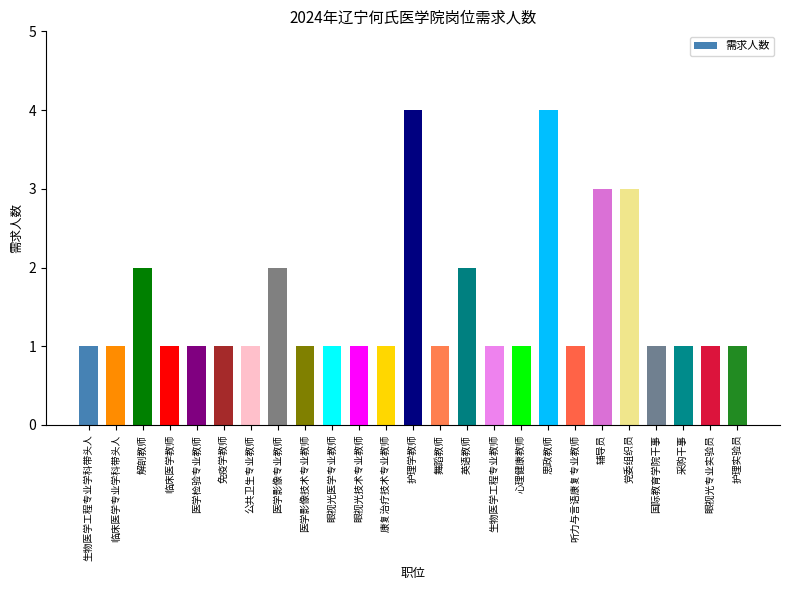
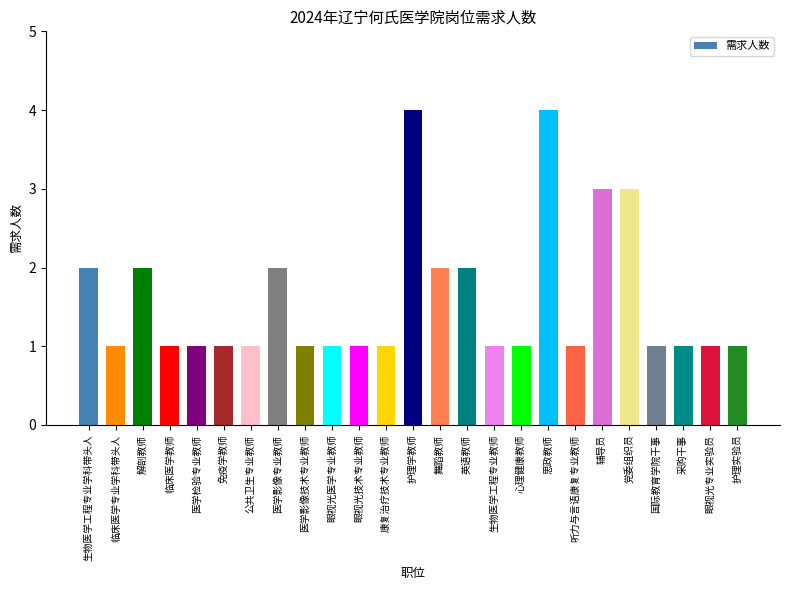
  {
-   "生物医学工程专业学科带头人": 1,
+   "生物医学工程专业学科带头人": 2,
    "临床医学专业学科带头人": 1,
    "解剖教师": 2,
    "临床医学教师": 1,
    "医学检验专业教师": 1,
    "免疫学教师": 1,
    "公共卫生专业教师": 1,
    "医学影像专业教师": 2,
    "医学影像技术专业教师": 1,
    "眼视光医学专业教师": 1,
    "眼视光技术专业教师": 1,
    "康复治疗技术专业教师": 1,
    "护理学教师": 4,
-   "舞蹈教师": 1,
+   "舞蹈教师": 2,
    "英语教师": 2,
    "生物医学工程专业教师": 1,
    "心理健康教师": 1,
    "思政教师": 4,
    "听力与言语康复专业教师": 1,
    "辅导员": 3,
    "党委组织员": 3,
    "国际教育学院干事": 1,
    "采购干事": 1,
    "眼视光专业实验员": 1,
    "护理实验员": 1
  }
